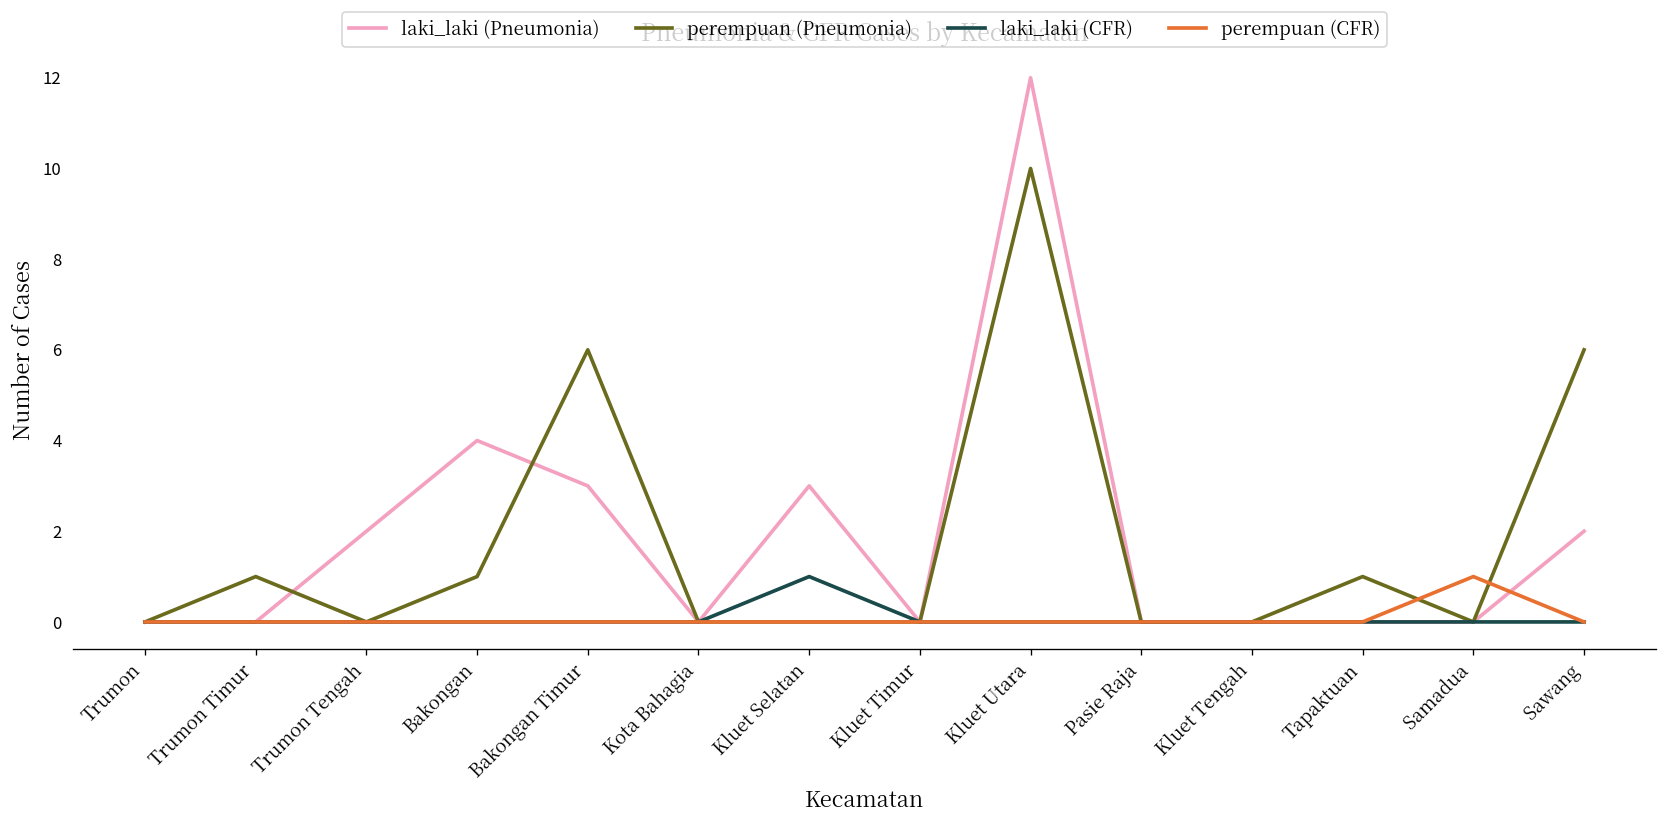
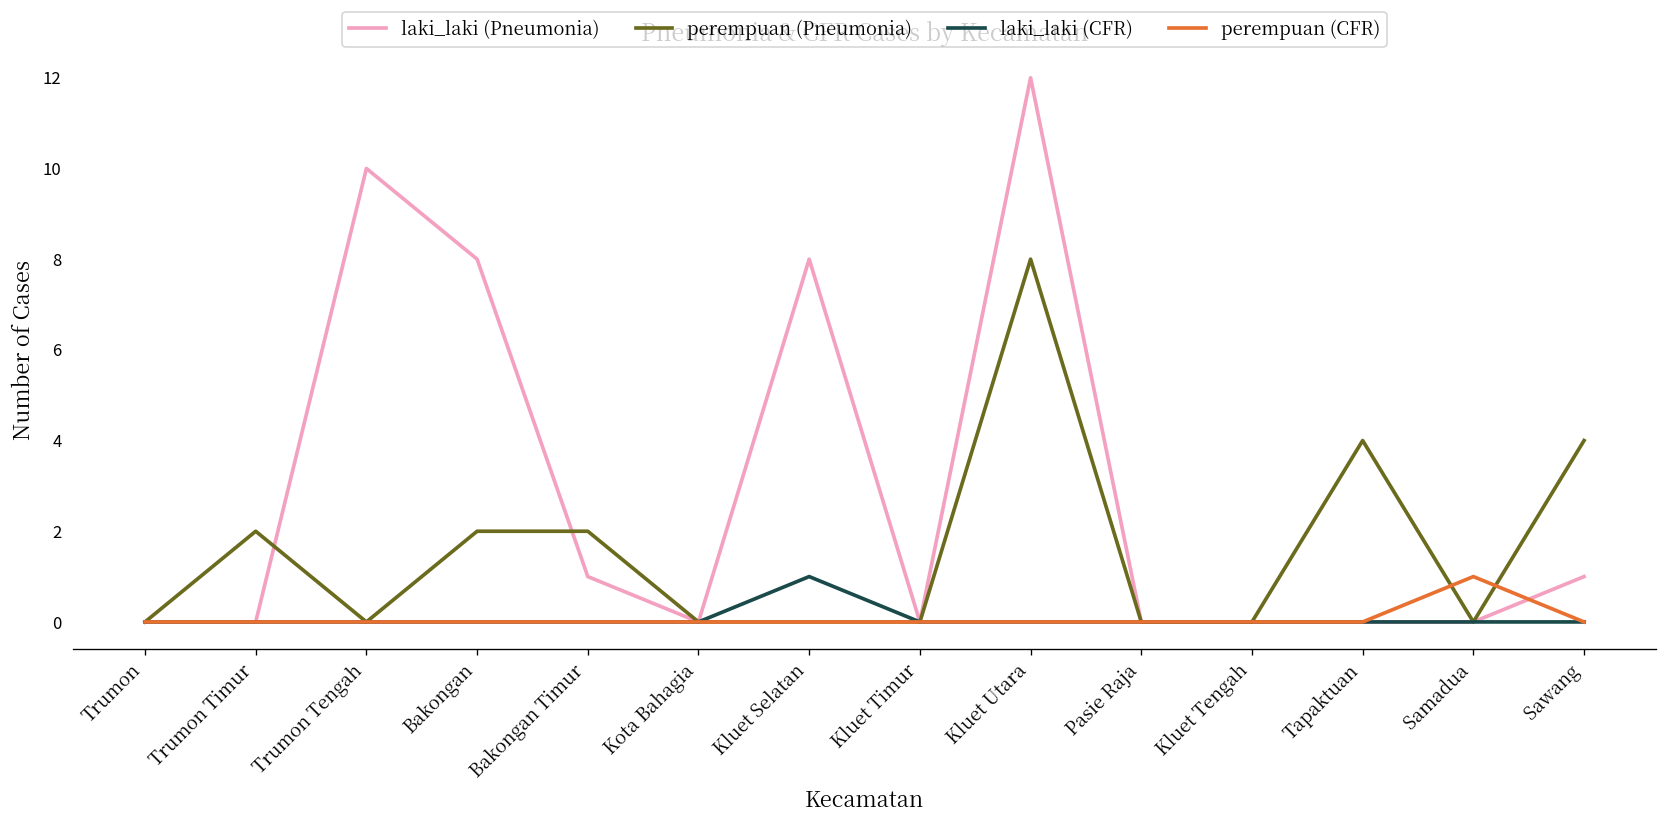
  {
    "laki_laki (Pneumonia)": {
-     "Trumon Tengah": 2,
-     "Bakongan": 4,
-     "Bakongan Timur": 3,
-     "Kluet Selatan": 3,
+     "Trumon Tengah": 10,
+     "Bakongan": 8,
+     "Bakongan Timur": 1,
+     "Kluet Selatan": 8,
      "Kluet Utara": 12,
-     "Sawang": 2
+     "Sawang": 1
    },
    "perempuan (Pneumonia)": {
-     "Trumon Timur": 1,
-     "Bakongan": 1,
-     "Bakongan Timur": 6,
-     "Kluet Utara": 10,
-     "Tapaktuan": 1,
-     "Sawang": 6
+     "Trumon Timur": 2,
+     "Bakongan": 2,
+     "Bakongan Timur": 2,
+     "Kluet Utara": 8,
+     "Tapaktuan": 4,
+     "Sawang": 4
    },
    "laki_laki (CFR)": {
      "Kluet Selatan": 1
    },
    "perempuan (CFR)": {
      "Samadua": 1
    }
  }
